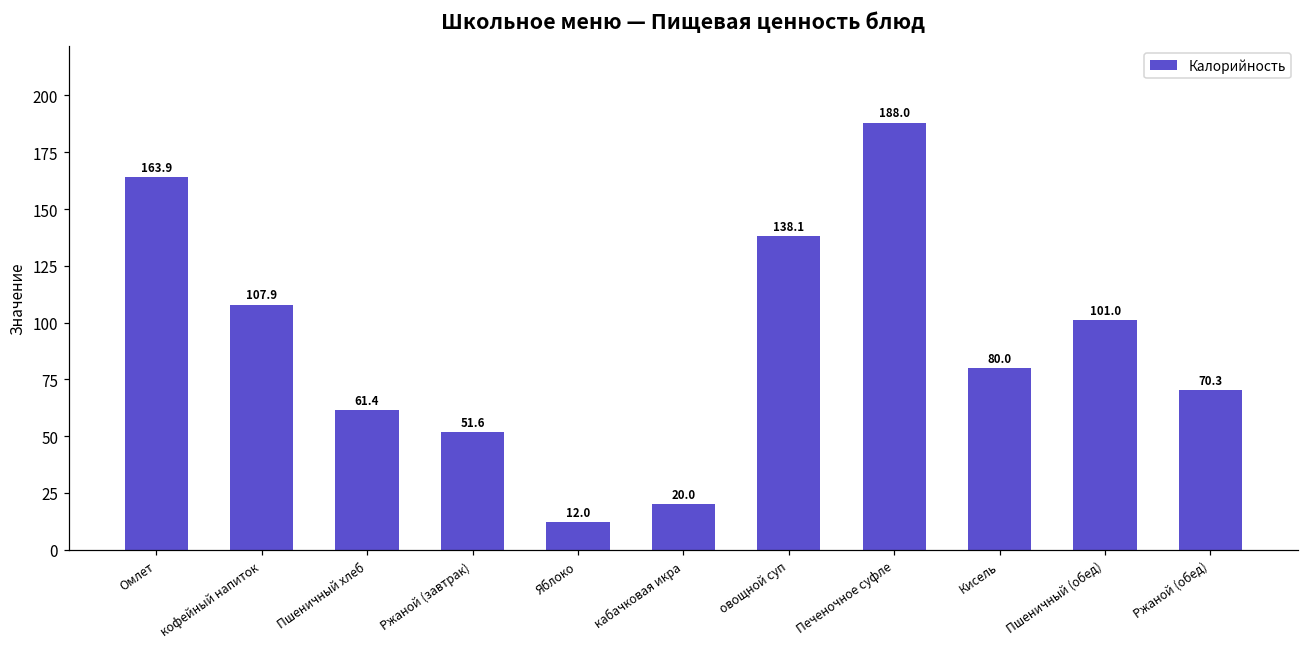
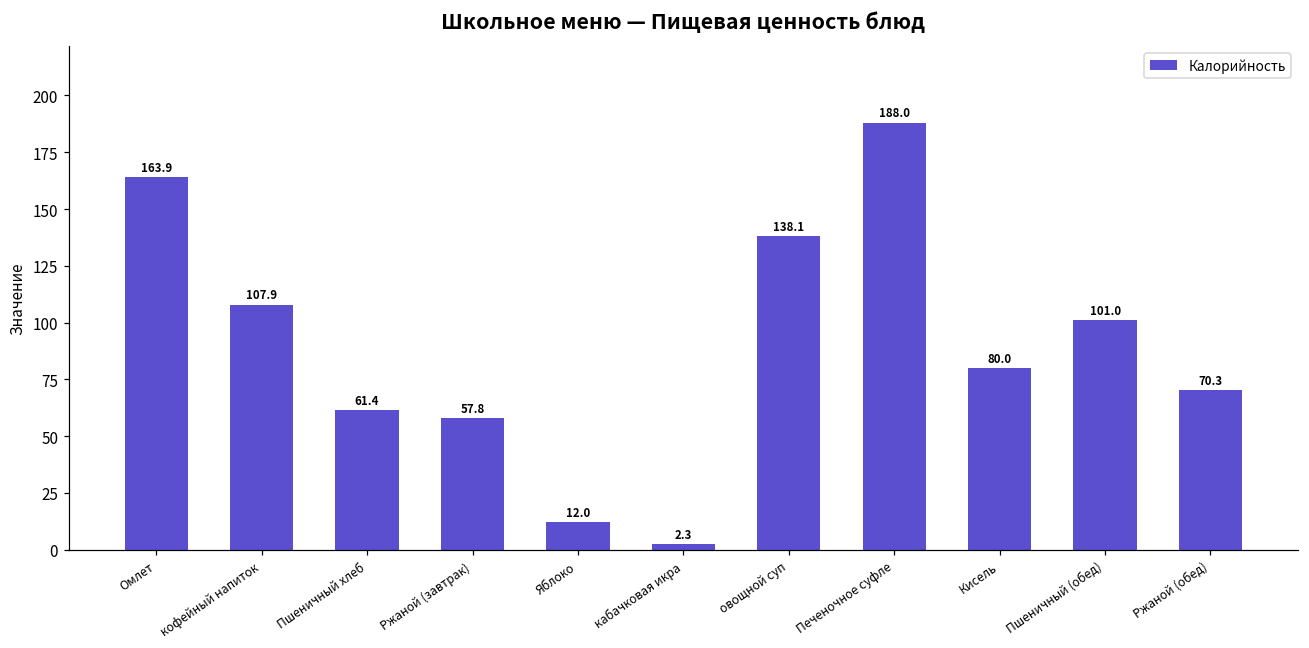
  {
    "Омлет": 163.9,
    "кофейный напиток": 107.9,
    "Пшеничный хлеб": 61.4,
-   "Ржаной (завтрак)": 51.6,
+   "Ржаной (завтрак)": 57.8,
    "Яблоко": 12.0,
-   "кабачковая икра": 20.0,
+   "кабачковая икра": 2.3,
    "овощной суп": 138.1,
    "Печеночное суфле": 188.0,
    "Кисель": 80.0,
    "Пшеничный (обед)": 101.0,
    "Ржаной (обед)": 70.3
  }
